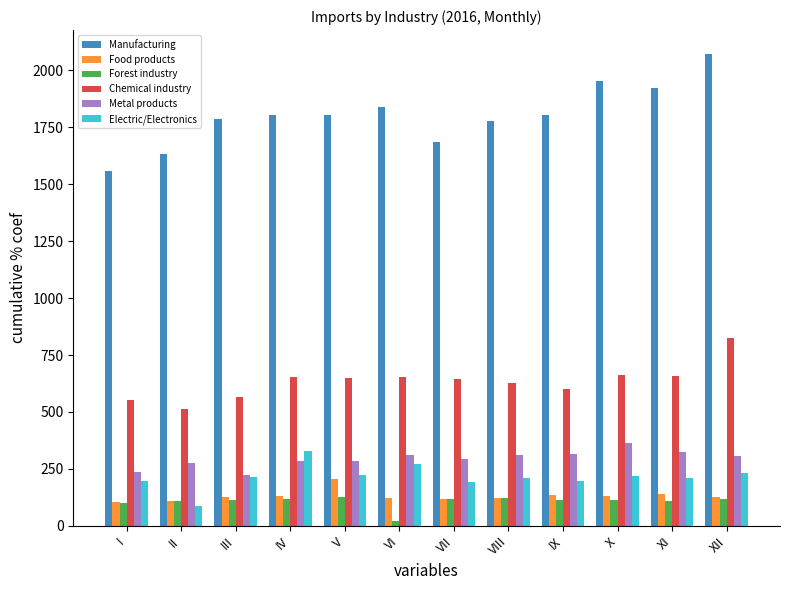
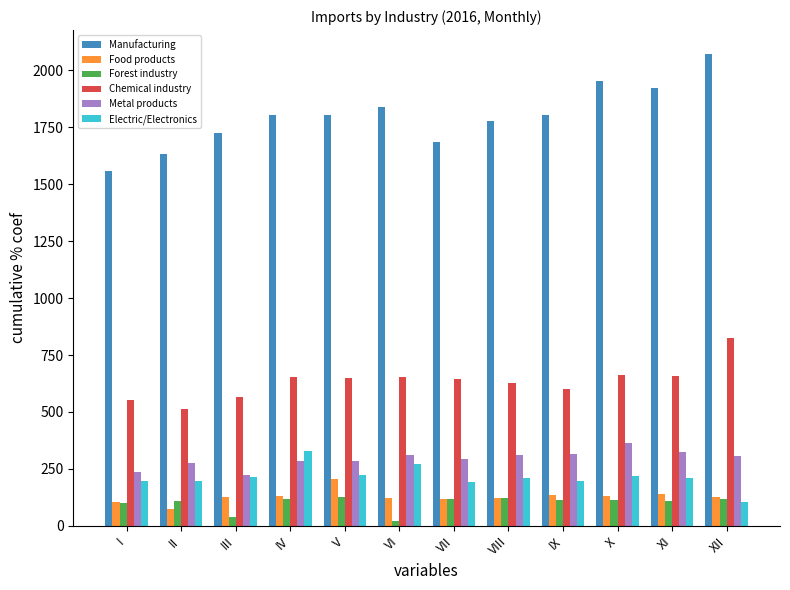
  {
    "Manufacturing": {
      "I": 1560,
      "II": 1630,
-     "III": 1790,
+     "III": 1730,
      "IV": 1800,
      "V": 1800,
      "VI": 1840,
      "VII": 1680,
      "VIII": 1780,
      "IX": 1800,
      "X": 1950,
      "XI": 1920,
      "XII": 2070
    },
    "Food products": {
      "I": 110,
-     "II": 110,
+     "II": 70,
      "III": 130,
      "IV": 130,
      "V": 210,
      "VI": 120,
      "VII": 120,
      "VIII": 120,
      "IX": 140,
      "X": 130,
      "XI": 140,
      "XII": 130
    },
    "Forest industry": {
      "I": 100,
      "II": 110,
-     "III": 110,
+     "III": 40,
      "IV": 120,
      "V": 130,
      "VI": 20,
      "VII": 120,
      "VIII": 120,
      "IX": 110,
      "X": 110,
      "XI": 110,
      "XII": 120
    },
    "Chemical industry": {
      "I": 550,
      "II": 510,
      "III": 570,
      "IV": 650,
      "V": 650,
      "VI": 660,
      "VII": 650,
      "VIII": 630,
      "IX": 600,
      "X": 660,
      "XI": 660,
      "XII": 830
    },
    "Metal products": {
      "I": 240,
      "II": 270,
      "III": 220,
      "IV": 280,
      "V": 280,
      "VI": 310,
      "VII": 290,
      "VIII": 310,
      "IX": 310,
      "X": 370,
      "XI": 330,
      "XII": 310
    },
    "Electric/Electronics": {
      "I": 200,
-     "II": 90,
+     "II": 200,
      "III": 220,
      "IV": 330,
      "V": 220,
      "VI": 270,
      "VII": 190,
      "VIII": 210,
      "IX": 200,
      "X": 220,
      "XI": 210,
-     "XII": 230
+     "XII": 100
    }
  }
